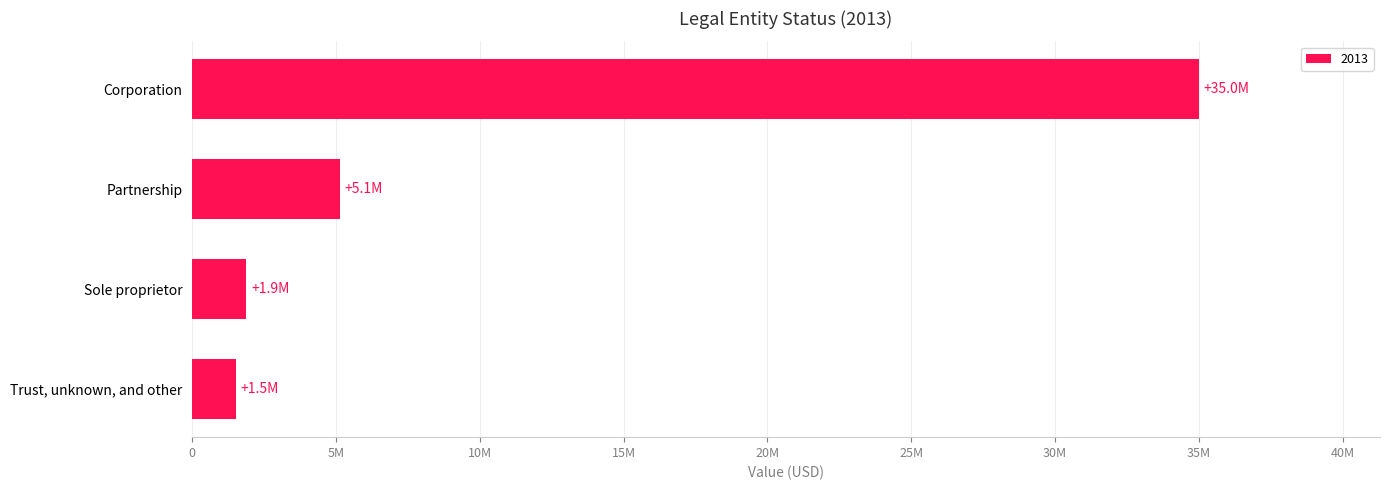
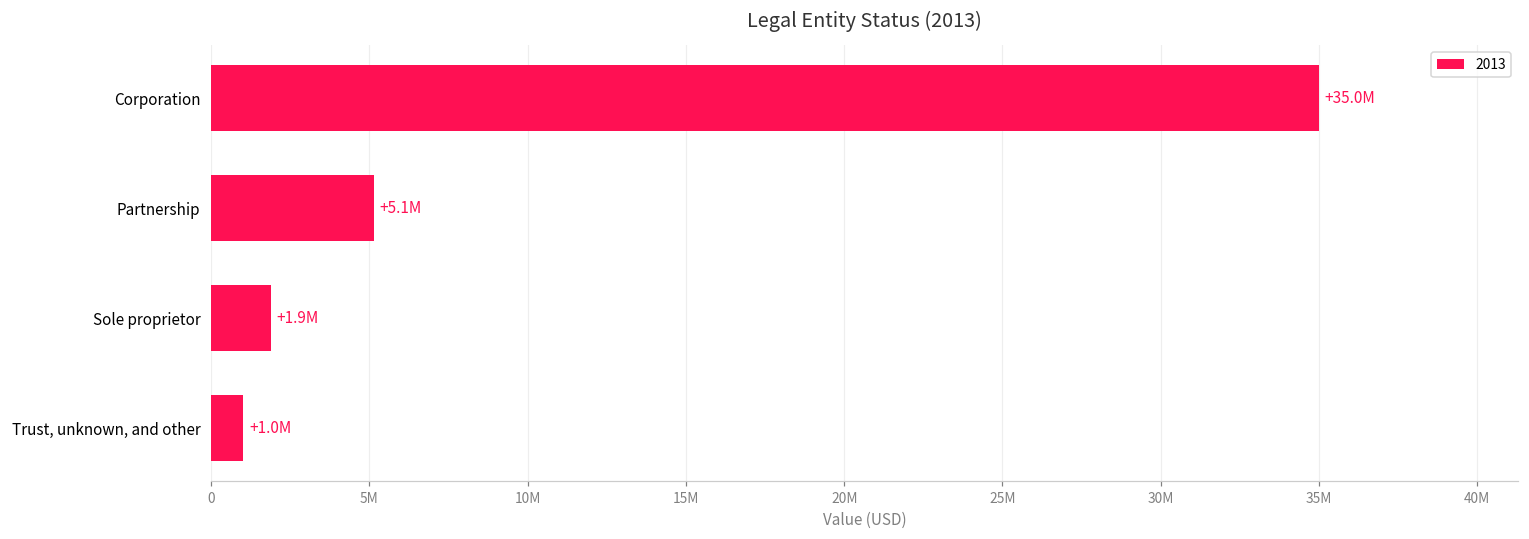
  {
    "Corporation": "+35.0M",
    "Partnership": "+5.1M",
    "Sole proprietor": "+1.9M",
-   "Trust, unknown, and other": "+1.5M"
+   "Trust, unknown, and other": "+1.0M"
  }
